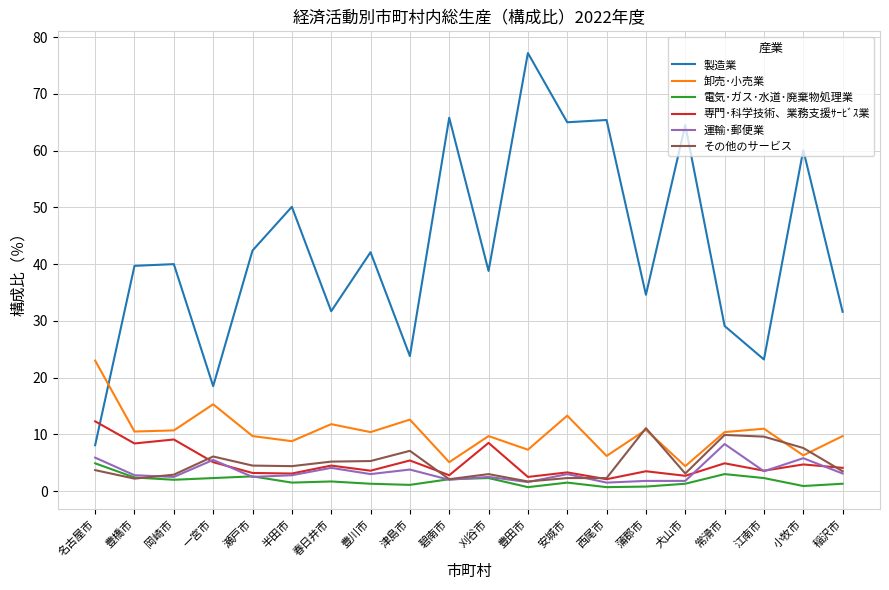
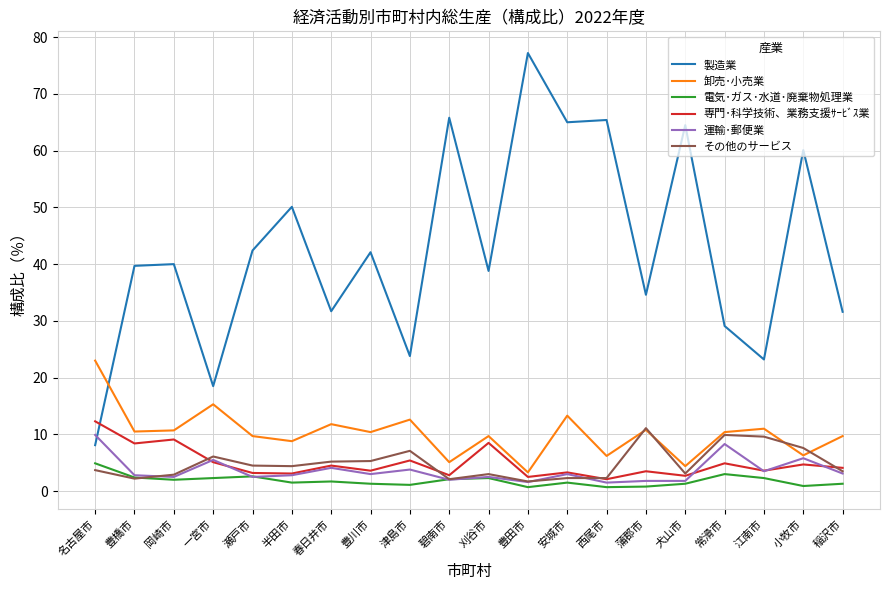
  {
    "製造業": {
      "名古屋市": 8,
      "豊橋市": 40,
      "岡崎市": 40,
      "一宮市": 19,
      "瀬戸市": 42,
      "半田市": 50,
      "春日井市": 32,
      "豊川市": 42,
      "津島市": 24,
      "碧南市": 66,
      "刈谷市": 39,
      "豊田市": 77,
      "安城市": 65,
      "西尾市": 65,
      "蒲郡市": 35,
      "常滑市": 29,
      "江南市": 23,
      "稲沢市": 32
    },
    "卸売･小売業": {
      "名古屋市": 23,
      "豊橋市": 11,
      "岡崎市": 11,
      "一宮市": 15,
      "瀬戸市": 10,
      "半田市": 9,
      "春日井市": 12,
      "豊川市": 10,
      "津島市": 13,
      "碧南市": 5,
      "刈谷市": 10,
-     "豊田市": 7,
+     "豊田市": 3,
      "安城市": 13,
      "西尾市": 6,
      "犬山市": 4,
      "常滑市": 10,
      "江南市": 11,
      "小牧市": 6,
      "稲沢市": 10
    },
    "電気･ガス･水道･廃棄物処理業": {
      "名古屋市": 5,
      "岡崎市": 2,
      "一宮市": 2,
      "半田市": 2,
      "春日井市": 2,
      "豊川市": 1,
      "津島市": 1,
      "豊田市": 1,
      "安城市": 2,
      "西尾市": 1,
      "蒲郡市": 1,
      "犬山市": 1,
      "常滑市": 3,
      "江南市": 2,
      "小牧市": 1,
      "稲沢市": 1
    },
    "専門･科学技術、業務支援ｻｰﾋﾞｽ業": {
      "名古屋市": 12,
      "豊橋市": 8,
      "岡崎市": 9,
      "瀬戸市": 3,
      "豊川市": 4,
      "津島市": 5,
      "碧南市": 3,
      "刈谷市": 9,
      "豊田市": 3,
      "蒲郡市": 4,
      "常滑市": 5,
      "小牧市": 5,
      "稲沢市": 4
    },
    "運輸･郵便業": {
-     "名古屋市": 6,
+     "名古屋市": 10,
      "豊川市": 3,
      "津島市": 4,
      "西尾市": 2,
      "蒲郡市": 2,
      "犬山市": 2,
      "常滑市": 8,
      "小牧市": 6
    },
    "その他のサービス": {
      "名古屋市": 4,
      "一宮市": 6,
      "瀬戸市": 5,
      "半田市": 4,
      "春日井市": 5,
      "豊川市": 5,
      "津島市": 7,
      "刈谷市": 3,
      "安城市": 2,
      "常滑市": 10,
      "江南市": 10,
      "小牧市": 8
    }
  }
